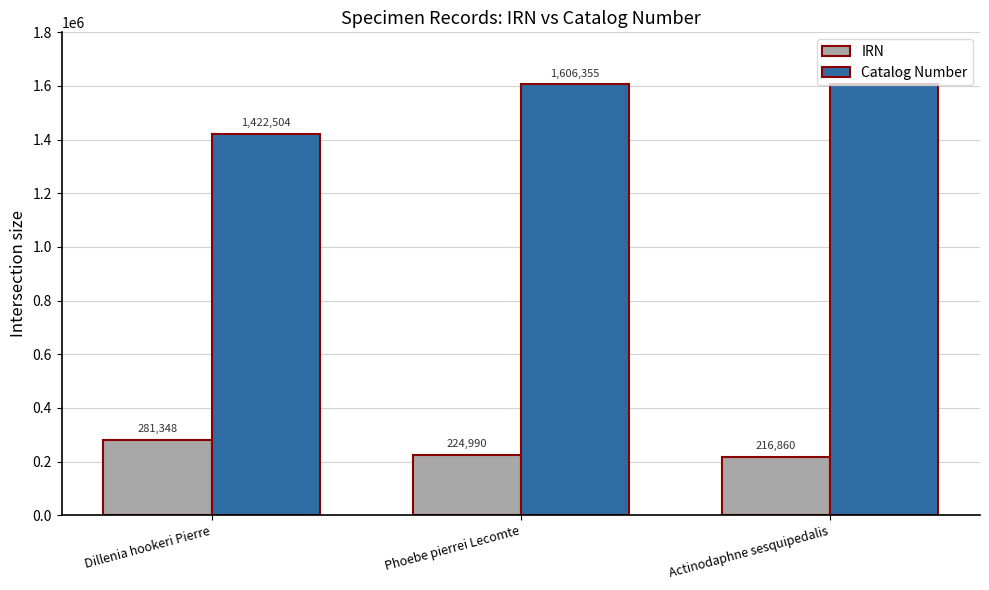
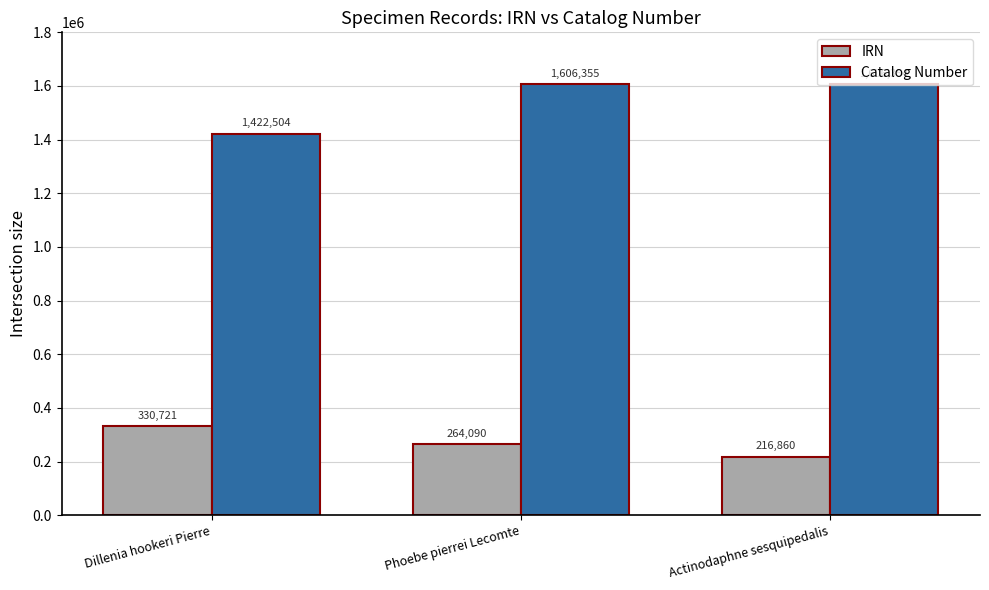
  {
    "IRN": {
-     "Dillenia hookeri Pierre": "281,348",
-     "Phoebe pierrei Lecomte": "224,990",
+     "Dillenia hookeri Pierre": "330,721",
+     "Phoebe pierrei Lecomte": "264,090",
      "Actinodaphne sesquipedalis": "216,860"
    },
    "Catalog Number": {
      "Dillenia hookeri Pierre": "1,422,504",
      "Phoebe pierrei Lecomte": "1,606,355"
    }
  }
